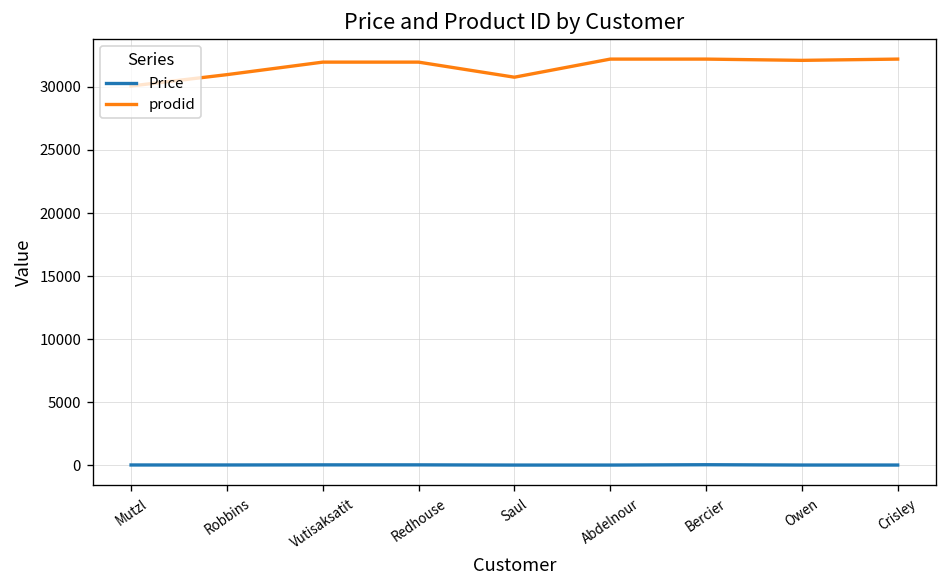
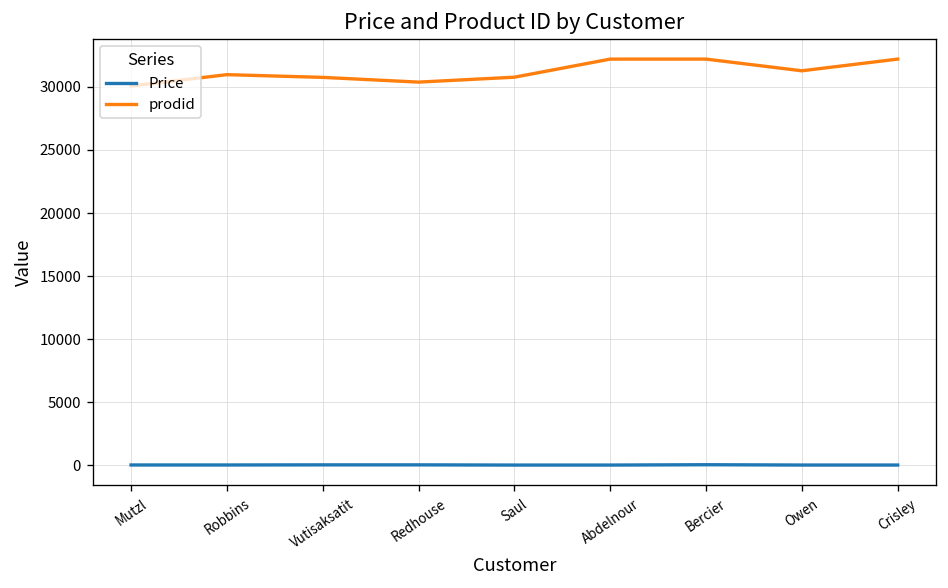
  {
    "Price": {
      "Mutzl": 0,
      "Robbins": 0,
      "Vutisaksatit": 0,
      "Redhouse": 0,
      "Saul": 0,
      "Abdelnour": 0,
      "Bercier": 0,
      "Owen": 0,
      "Crisley": 0
    },
    "prodid": {
      "Robbins": 31000,
-     "Vutisaksatit": 32000,
-     "Redhouse": 32000,
+     "Vutisaksatit": 30800,
+     "Redhouse": 30400,
      "Saul": 30800,
      "Abdelnour": 32200,
      "Bercier": 32200,
-     "Owen": 32100,
+     "Owen": 31300,
      "Crisley": 32200
    }
  }
